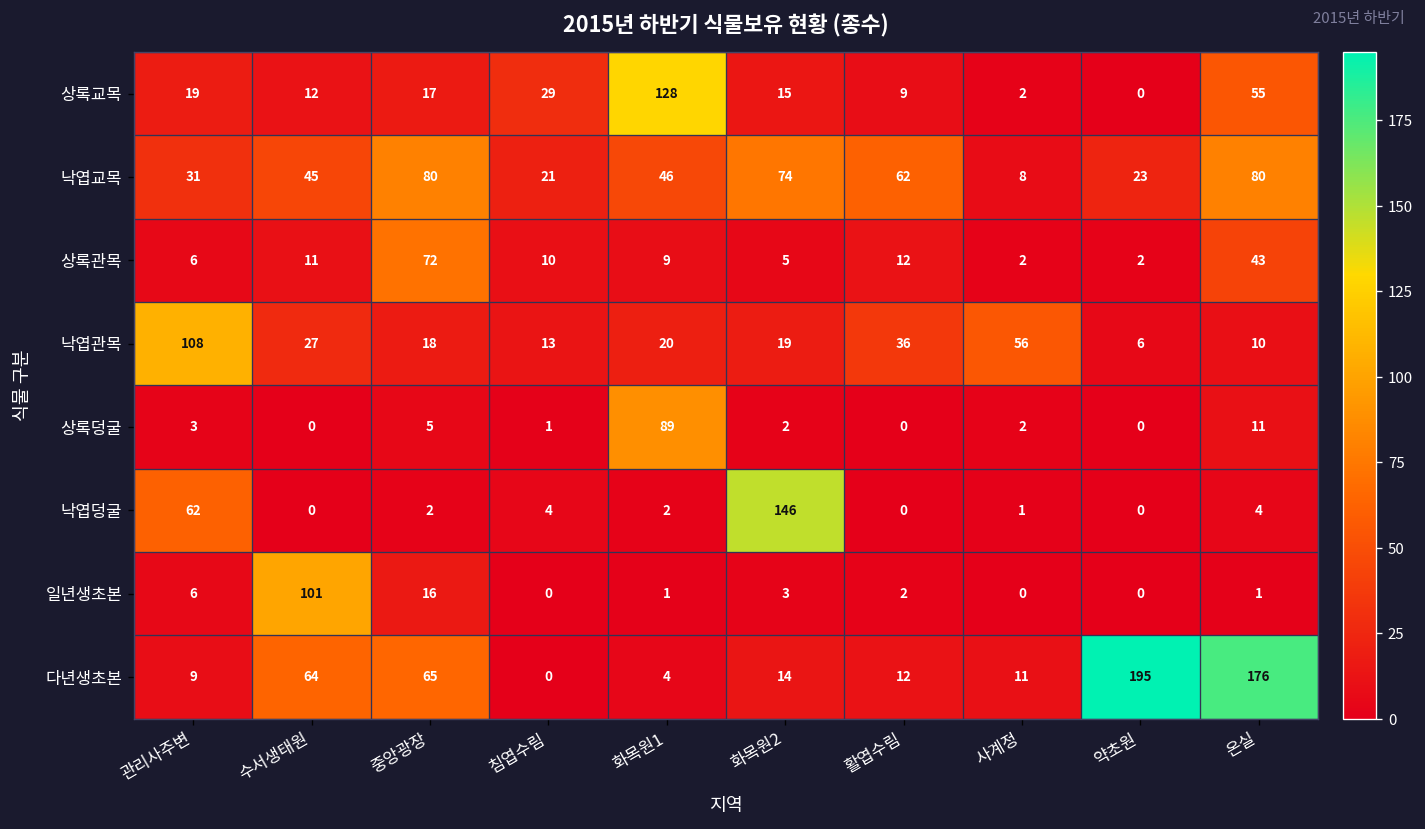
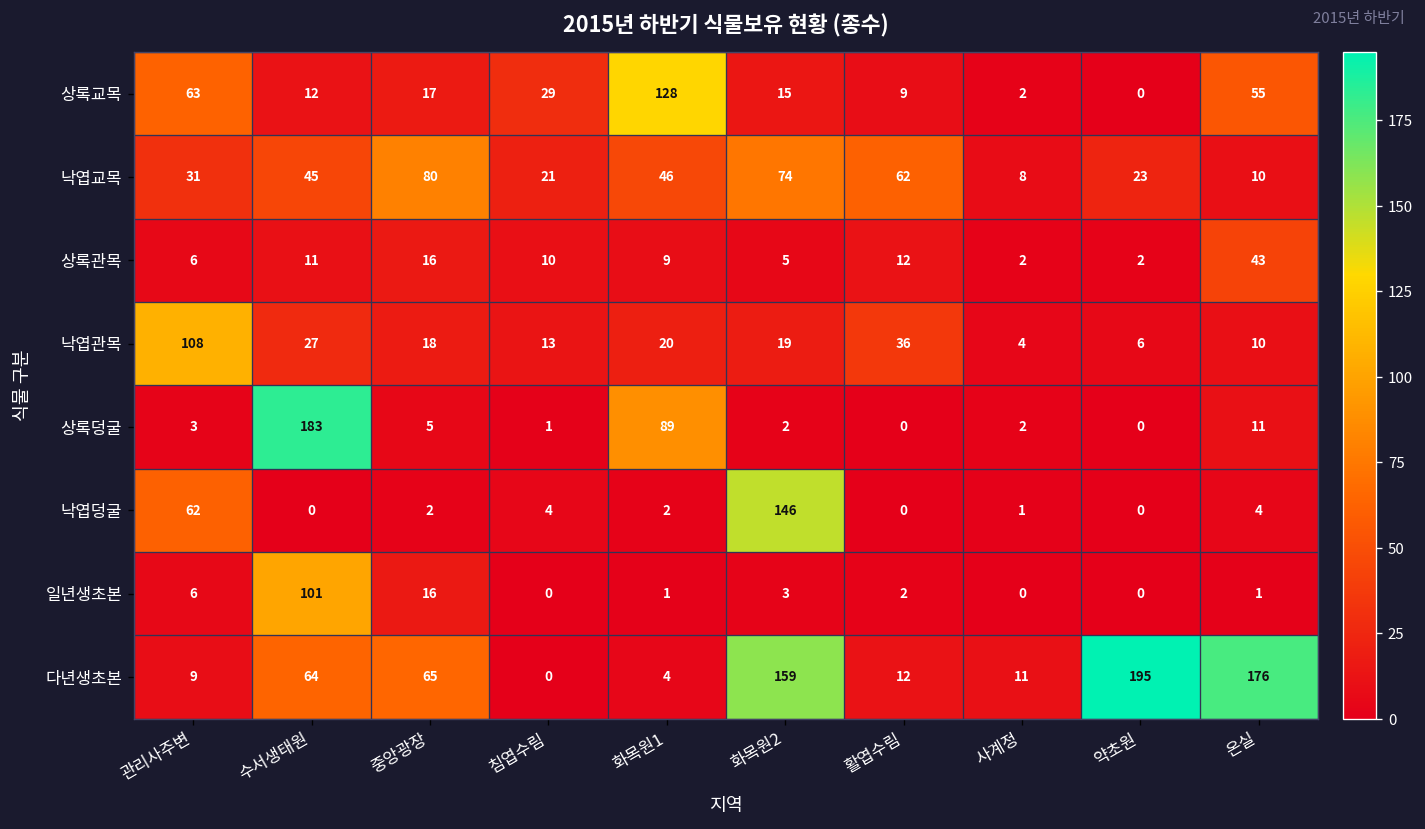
  {
    "상록교목": {
-     "관리사주변": 19,
+     "관리사주변": 63,
      "수서생태원": 12,
      "중앙광장": 17,
      "침엽수림": 29,
      "화목원1": 128,
      "화목원2": 15,
      "활엽수림": 9,
      "사계정": 2,
      "약초원": 0,
      "온실": 55
    },
    "낙엽교목": {
      "관리사주변": 31,
      "수서생태원": 45,
      "중앙광장": 80,
      "침엽수림": 21,
      "화목원1": 46,
      "화목원2": 74,
      "활엽수림": 62,
      "사계정": 8,
      "약초원": 23,
-     "온실": 80
+     "온실": 10
    },
    "상록관목": {
      "관리사주변": 6,
      "수서생태원": 11,
-     "중앙광장": 72,
+     "중앙광장": 16,
      "침엽수림": 10,
      "화목원1": 9,
      "화목원2": 5,
      "활엽수림": 12,
      "사계정": 2,
      "약초원": 2,
      "온실": 43
    },
    "낙엽관목": {
      "관리사주변": 108,
      "수서생태원": 27,
      "중앙광장": 18,
      "침엽수림": 13,
      "화목원1": 20,
      "화목원2": 19,
      "활엽수림": 36,
-     "사계정": 56,
+     "사계정": 4,
      "약초원": 6,
      "온실": 10
    },
    "상록덩굴": {
      "관리사주변": 3,
-     "수서생태원": 0,
+     "수서생태원": 183,
      "중앙광장": 5,
      "침엽수림": 1,
      "화목원1": 89,
      "화목원2": 2,
      "활엽수림": 0,
      "사계정": 2,
      "약초원": 0,
      "온실": 11
    },
    "낙엽덩굴": {
      "관리사주변": 62,
      "수서생태원": 0,
      "중앙광장": 2,
      "침엽수림": 4,
      "화목원1": 2,
      "화목원2": 146,
      "활엽수림": 0,
      "사계정": 1,
      "약초원": 0,
      "온실": 4
    },
    "일년생초본": {
      "관리사주변": 6,
      "수서생태원": 101,
      "중앙광장": 16,
      "침엽수림": 0,
      "화목원1": 1,
      "화목원2": 3,
      "활엽수림": 2,
      "사계정": 0,
      "약초원": 0,
      "온실": 1
    },
    "다년생초본": {
      "관리사주변": 9,
      "수서생태원": 64,
      "중앙광장": 65,
      "침엽수림": 0,
      "화목원1": 4,
-     "화목원2": 14,
+     "화목원2": 159,
      "활엽수림": 12,
      "사계정": 11,
      "약초원": 195,
      "온실": 176
    }
  }
